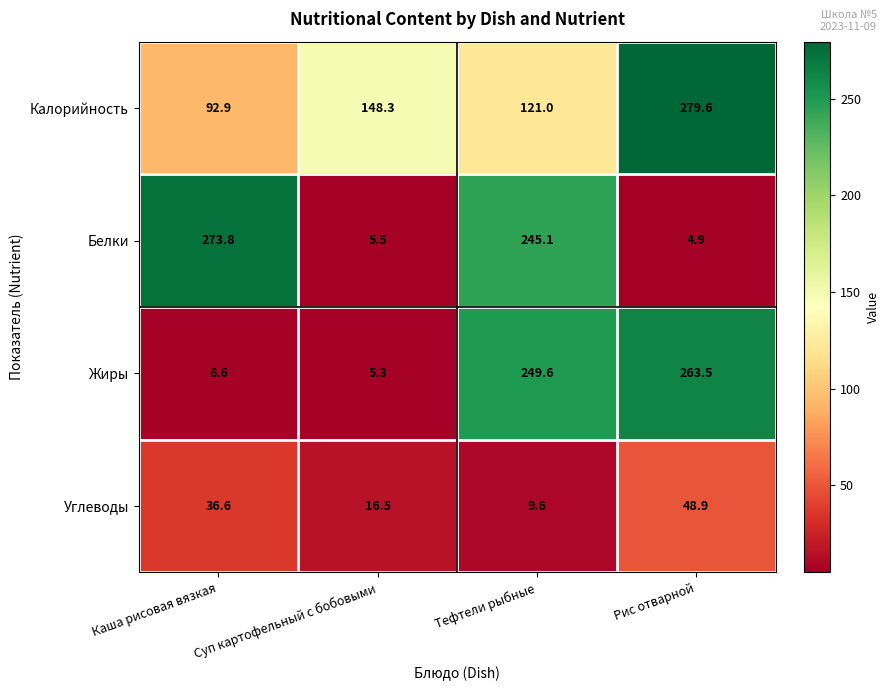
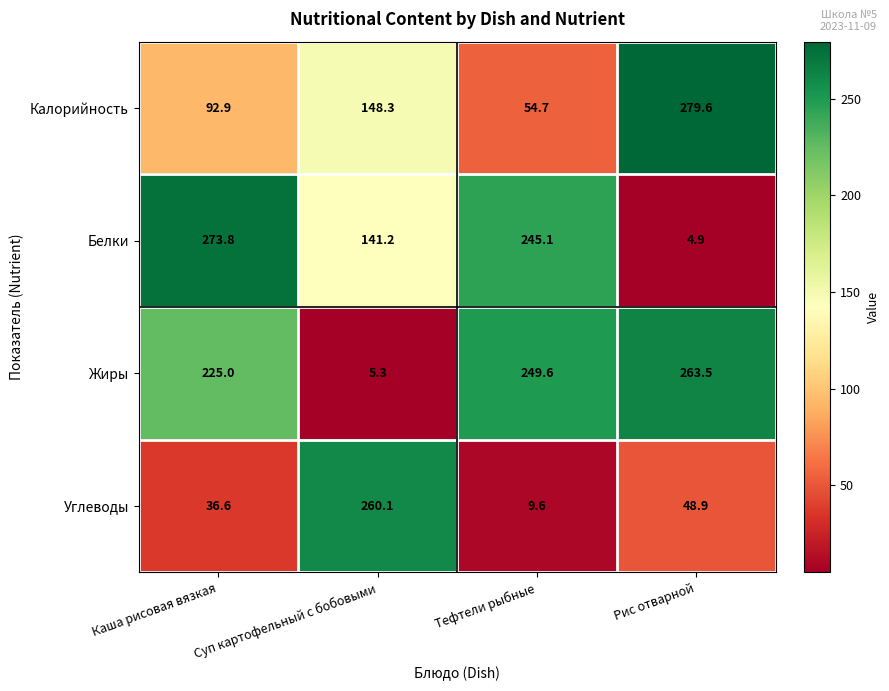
  {
    "Калорийность": {
      "Каша рисовая вязкая": 92.9,
      "Суп картофельный с бобовыми": 148.3,
-     "Тефтели рыбные": 121.0,
+     "Тефтели рыбные": 54.7,
      "Рис отварной": 279.6
    },
    "Белки": {
      "Каша рисовая вязкая": 273.8,
-     "Суп картофельный с бобовыми": 5.5,
+     "Суп картофельный с бобовыми": 141.2,
      "Тефтели рыбные": 245.1,
      "Рис отварной": 4.9
    },
    "Жиры": {
-     "Каша рисовая вязкая": 6.6,
+     "Каша рисовая вязкая": 225.0,
      "Суп картофельный с бобовыми": 5.3,
      "Тефтели рыбные": 249.6,
      "Рис отварной": 263.5
    },
    "Углеводы": {
      "Каша рисовая вязкая": 36.6,
-     "Суп картофельный с бобовыми": 16.5,
+     "Суп картофельный с бобовыми": 260.1,
      "Тефтели рыбные": 9.6,
      "Рис отварной": 48.9
    }
  }
